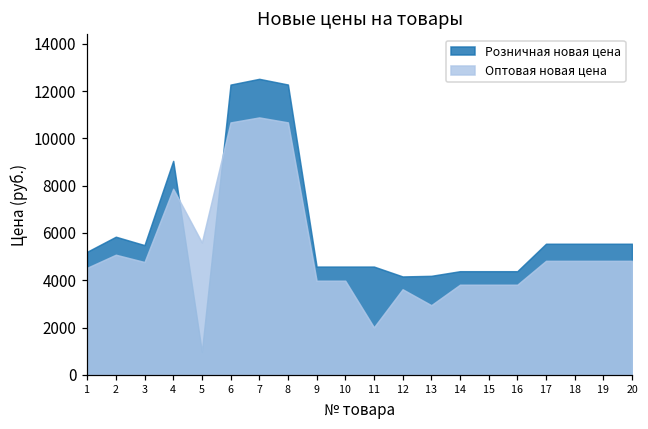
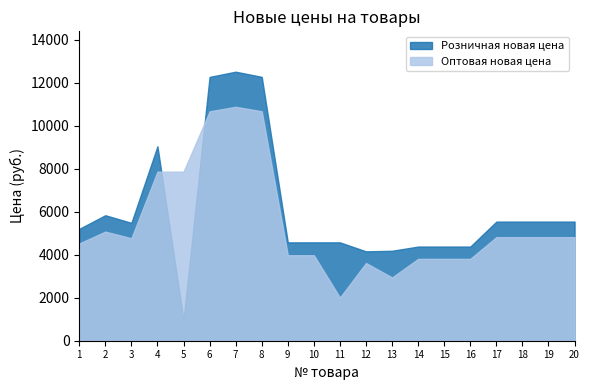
  {
    "Розничная новая цена": {
      "1": 5200,
      "2": 5800,
      "3": 5500,
      "4": 9000,
      "5": 1000,
      "6": 12300,
      "7": 12500,
      "8": 12300,
      "9": 4600,
      "10": 4600,
      "11": 4600,
      "12": 4200,
      "13": 4200,
      "14": 4400,
      "15": 4400,
      "16": 4400,
      "17": 5500,
      "18": 5500,
      "19": 5500,
      "20": 5500
    },
    "Оптовая новая цена": {
      "1": 4500,
      "2": 5100,
      "3": 4800,
      "4": 7900,
-     "5": 5600,
+     "5": 7900,
      "6": 10700,
      "7": 10900,
      "8": 10700,
      "9": 4000,
      "10": 4000,
      "11": 2000,
      "12": 3600,
      "13": 2900,
      "14": 3800,
      "15": 3800,
      "16": 3800,
      "17": 4800,
      "18": 4800,
      "19": 4800,
      "20": 4800
    }
  }
